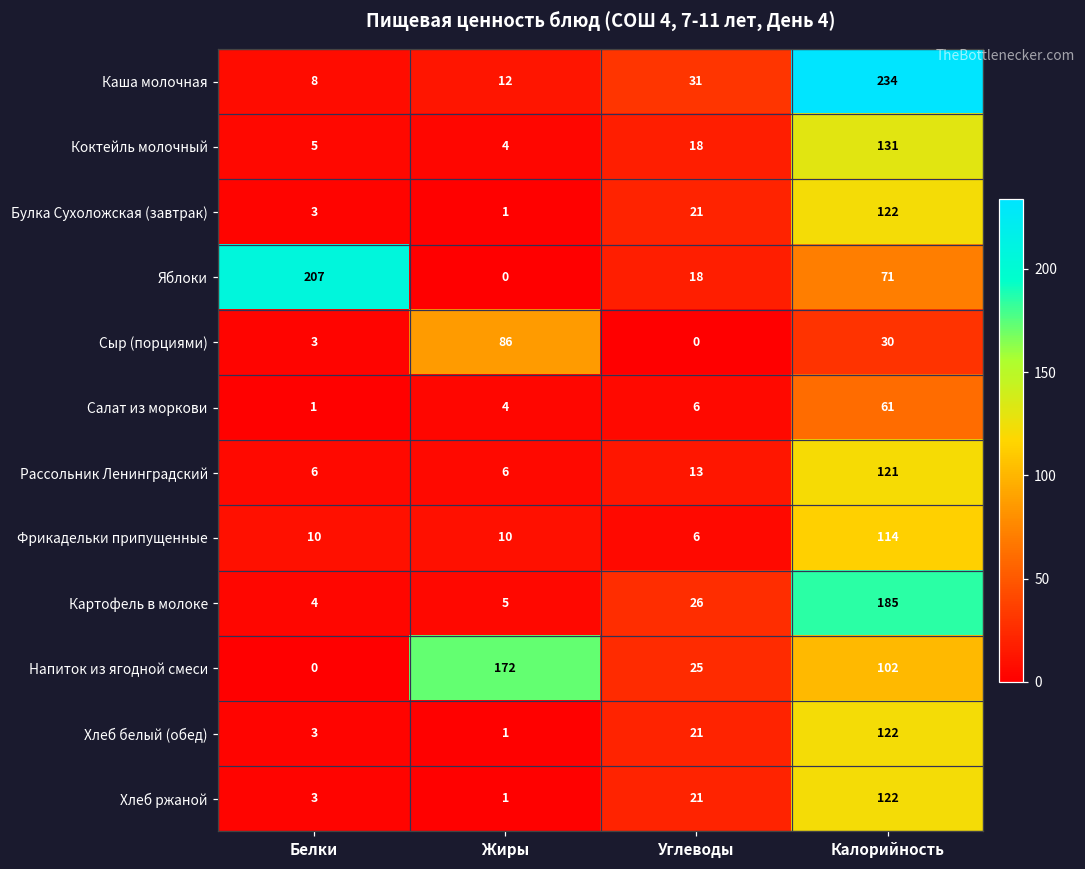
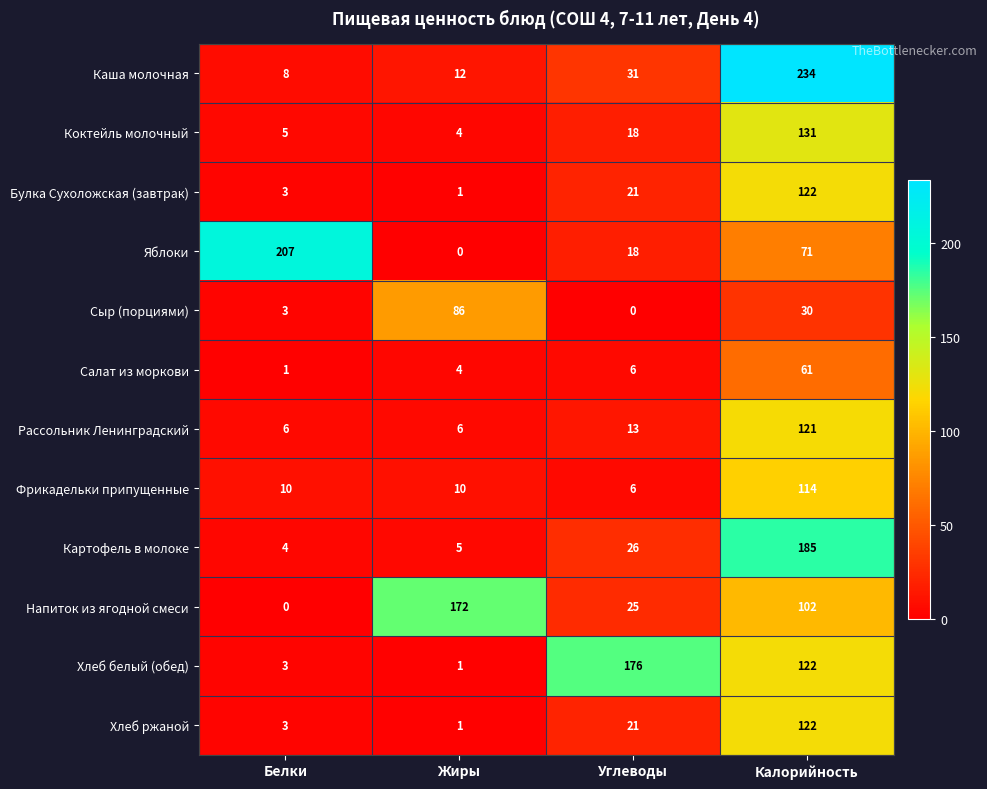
  {
    "Каша молочная": {
      "Белки": 8,
      "Жиры": 12,
      "Углеводы": 31,
      "Калорийность": 234
    },
    "Коктейль молочный": {
      "Белки": 5,
      "Жиры": 4,
      "Углеводы": 18,
      "Калорийность": 131
    },
    "Булка Сухоложская (завтрак)": {
      "Белки": 3,
      "Жиры": 1,
      "Углеводы": 21,
      "Калорийность": 122
    },
    "Яблоки": {
      "Белки": 207,
      "Жиры": 0,
      "Углеводы": 18,
      "Калорийность": 71
    },
    "Сыр (порциями)": {
      "Белки": 3,
      "Жиры": 86,
      "Углеводы": 0,
      "Калорийность": 30
    },
    "Салат из моркови": {
      "Белки": 1,
      "Жиры": 4,
      "Углеводы": 6,
      "Калорийность": 61
    },
    "Рассольник Ленинградский": {
      "Белки": 6,
      "Жиры": 6,
      "Углеводы": 13,
      "Калорийность": 121
    },
    "Фрикадельки припущенные": {
      "Белки": 10,
      "Жиры": 10,
      "Углеводы": 6,
      "Калорийность": 114
    },
    "Картофель в молоке": {
      "Белки": 4,
      "Жиры": 5,
      "Углеводы": 26,
      "Калорийность": 185
    },
    "Напиток из ягодной смеси": {
      "Белки": 0,
      "Жиры": 172,
      "Углеводы": 25,
      "Калорийность": 102
    },
    "Хлеб белый (обед)": {
      "Белки": 3,
      "Жиры": 1,
-     "Углеводы": 21,
+     "Углеводы": 176,
      "Калорийность": 122
    },
    "Хлеб ржаной": {
      "Белки": 3,
      "Жиры": 1,
      "Углеводы": 21,
      "Калорийность": 122
    }
  }
